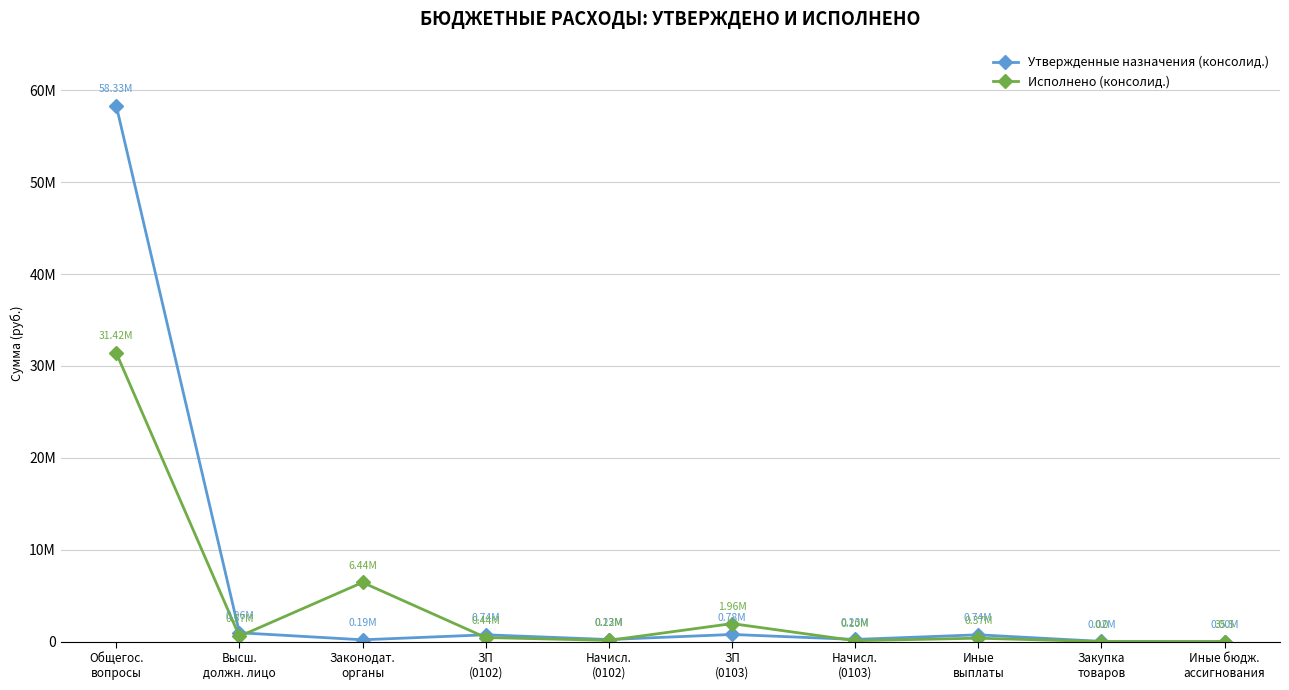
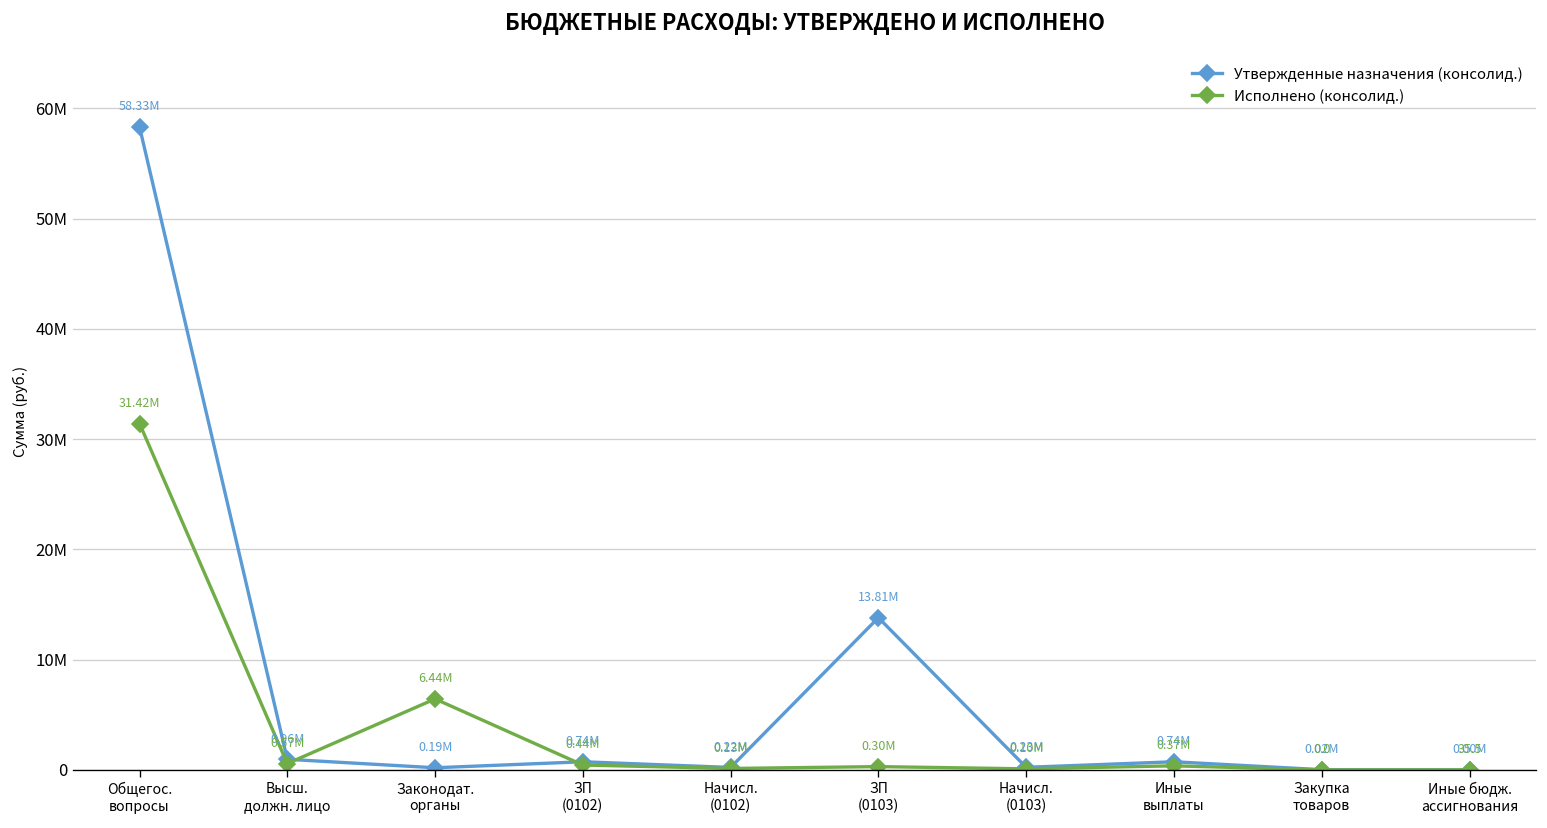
  {
    "Утвержденные назначения (консолид.)": {
      "Общегос. вопросы": "58.33M",
      "Законодат. органы": "0.19M",
-     "ЗП (0103)": "0.78M"
+     "ЗП (0103)": "13.81M"
    },
    "Исполнено (консолид.)": {
      "Общегос. вопросы": "31.42M",
      "Законодат. органы": "6.44M",
-     "ЗП (0103)": "1.96M"
+     "ЗП (0103)": "0.30M"
    }
  }
